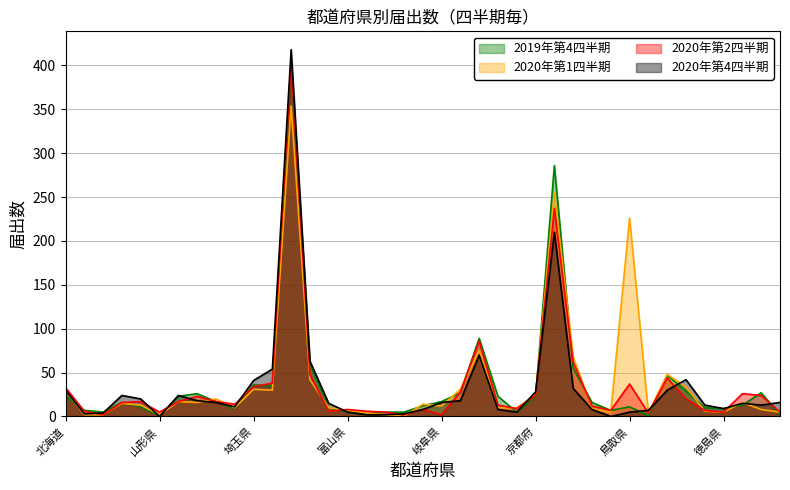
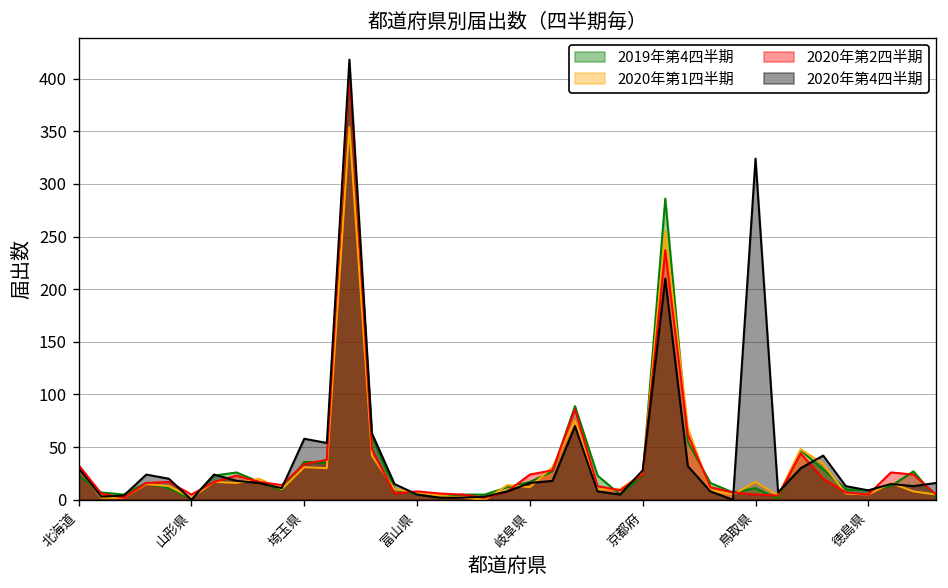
  {
    "2019年第4四半期": {
      "北海道": 20,
      "鳥取県": 10
    },
    "2020年第1四半期": {
      "埼玉県": 30,
      "岐阜県": 10,
-     "鳥取県": 230
+     "鳥取県": 20
    },
    "2020年第2四半期": {
      "北海道": 30,
      "山形県": 10,
-     "岐阜県": 0,
-     "鳥取県": 40
+     "岐阜県": 20,
+     "鳥取県": 10
    },
    "2020年第4四半期": {
-     "埼玉県": 40,
+     "埼玉県": 60,
      "京都府": 30,
-     "鳥取県": 10
+     "鳥取県": 320
    }
  }
